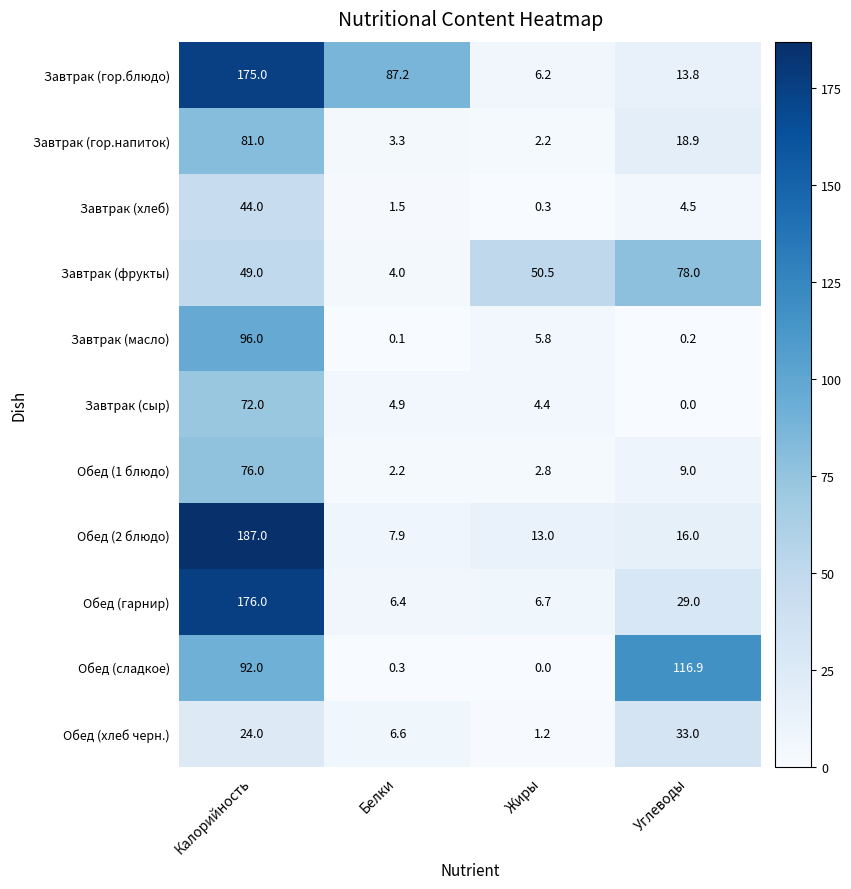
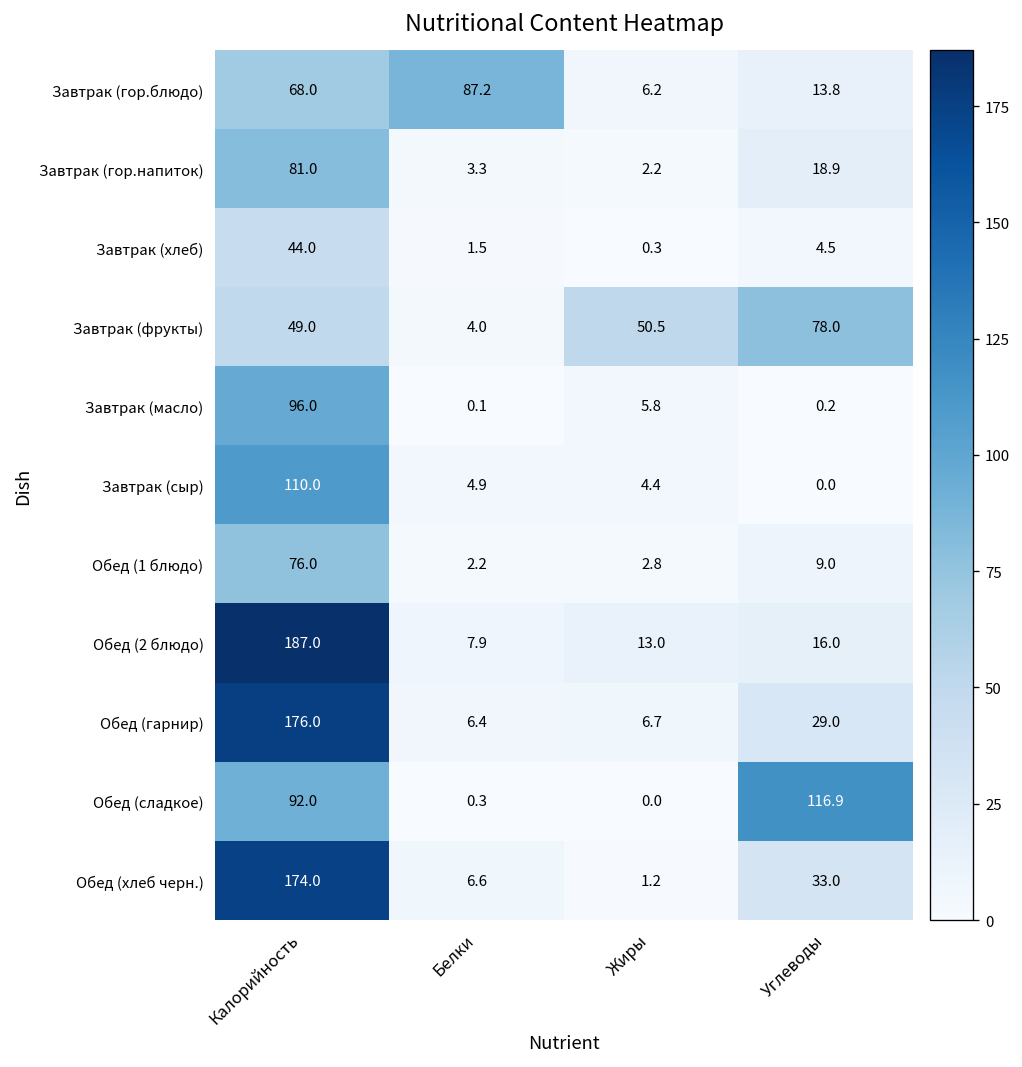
  {
    "Завтрак (гор.блюдо)": {
-     "Калорийность": 175.0,
+     "Калорийность": 68.0,
      "Белки": 87.2,
      "Жиры": 6.2,
      "Углеводы": 13.8
    },
    "Завтрак (гор.напиток)": {
      "Калорийность": 81.0,
      "Белки": 3.3,
      "Жиры": 2.2,
      "Углеводы": 18.9
    },
    "Завтрак (хлеб)": {
      "Калорийность": 44.0,
      "Белки": 1.5,
      "Жиры": 0.3,
      "Углеводы": 4.5
    },
    "Завтрак (фрукты)": {
      "Калорийность": 49.0,
      "Белки": 4.0,
      "Жиры": 50.5,
      "Углеводы": 78.0
    },
    "Завтрак (масло)": {
      "Калорийность": 96.0,
      "Белки": 0.1,
      "Жиры": 5.8,
      "Углеводы": 0.2
    },
    "Завтрак (сыр)": {
-     "Калорийность": 72.0,
+     "Калорийность": 110.0,
      "Белки": 4.9,
      "Жиры": 4.4,
      "Углеводы": 0.0
    },
    "Обед (1 блюдо)": {
      "Калорийность": 76.0,
      "Белки": 2.2,
      "Жиры": 2.8,
      "Углеводы": 9.0
    },
    "Обед (2 блюдо)": {
      "Калорийность": 187.0,
      "Белки": 7.9,
      "Жиры": 13.0,
      "Углеводы": 16.0
    },
    "Обед (гарнир)": {
      "Калорийность": 176.0,
      "Белки": 6.4,
      "Жиры": 6.7,
      "Углеводы": 29.0
    },
    "Обед (сладкое)": {
      "Калорийность": 92.0,
      "Белки": 0.3,
      "Жиры": 0.0,
      "Углеводы": 116.9
    },
    "Обед (хлеб черн.)": {
-     "Калорийность": 24.0,
+     "Калорийность": 174.0,
      "Белки": 6.6,
      "Жиры": 1.2,
      "Углеводы": 33.0
    }
  }
